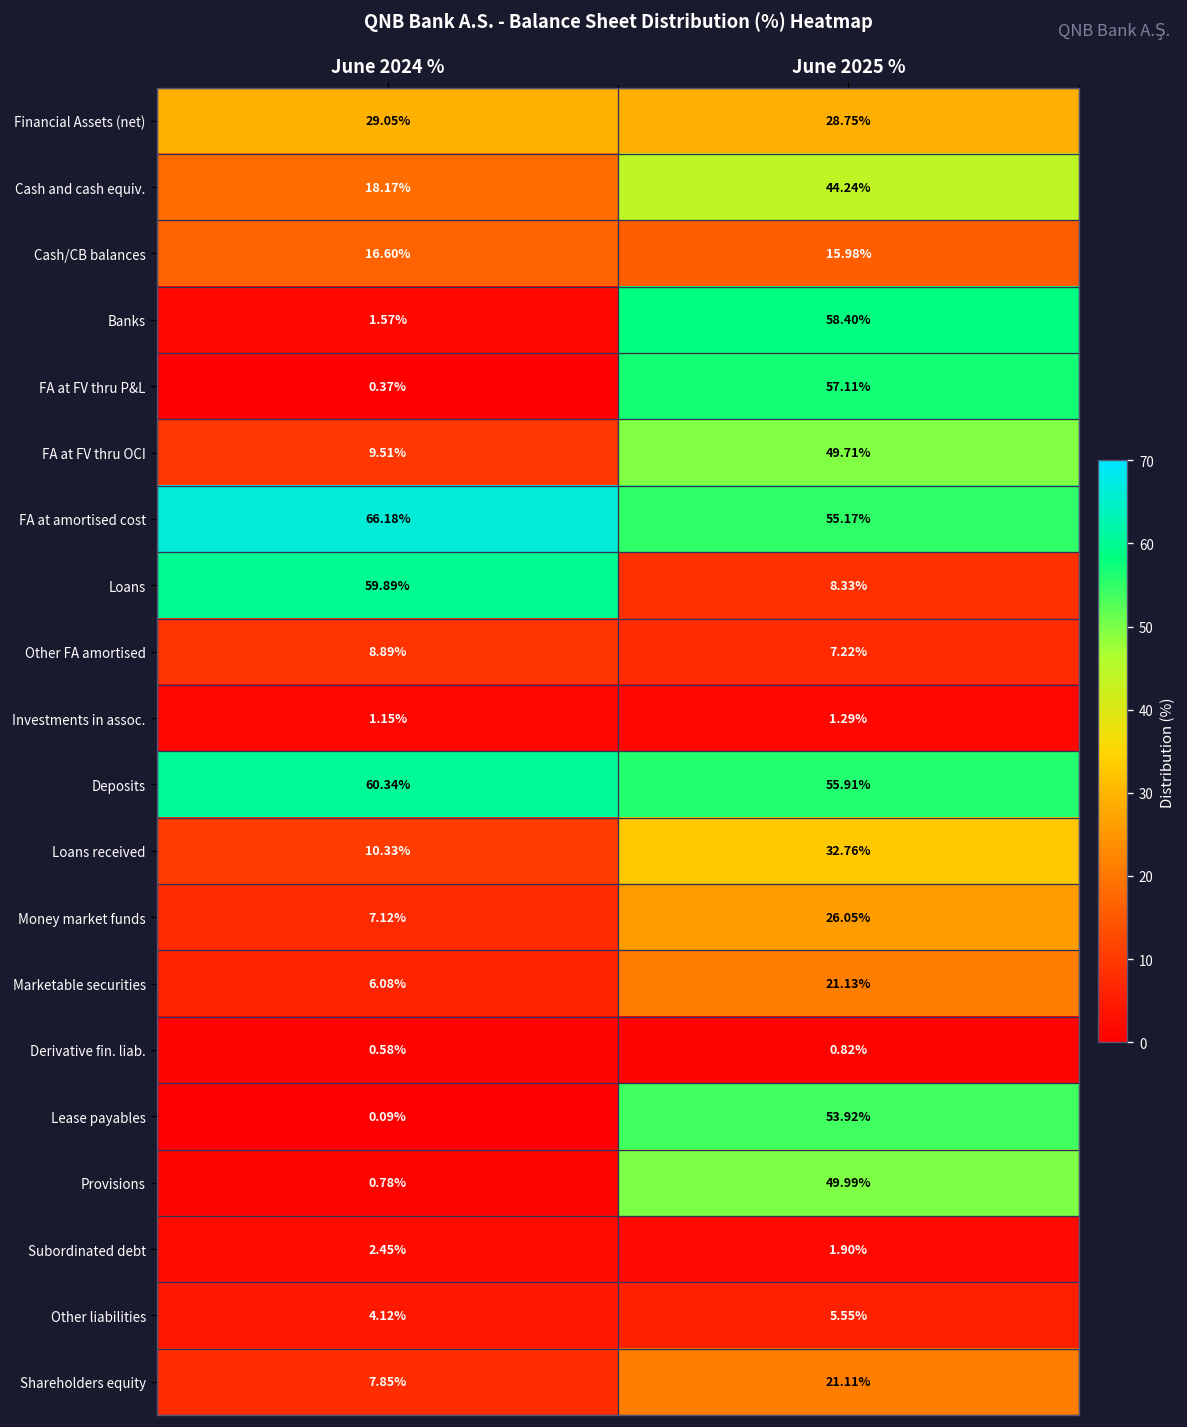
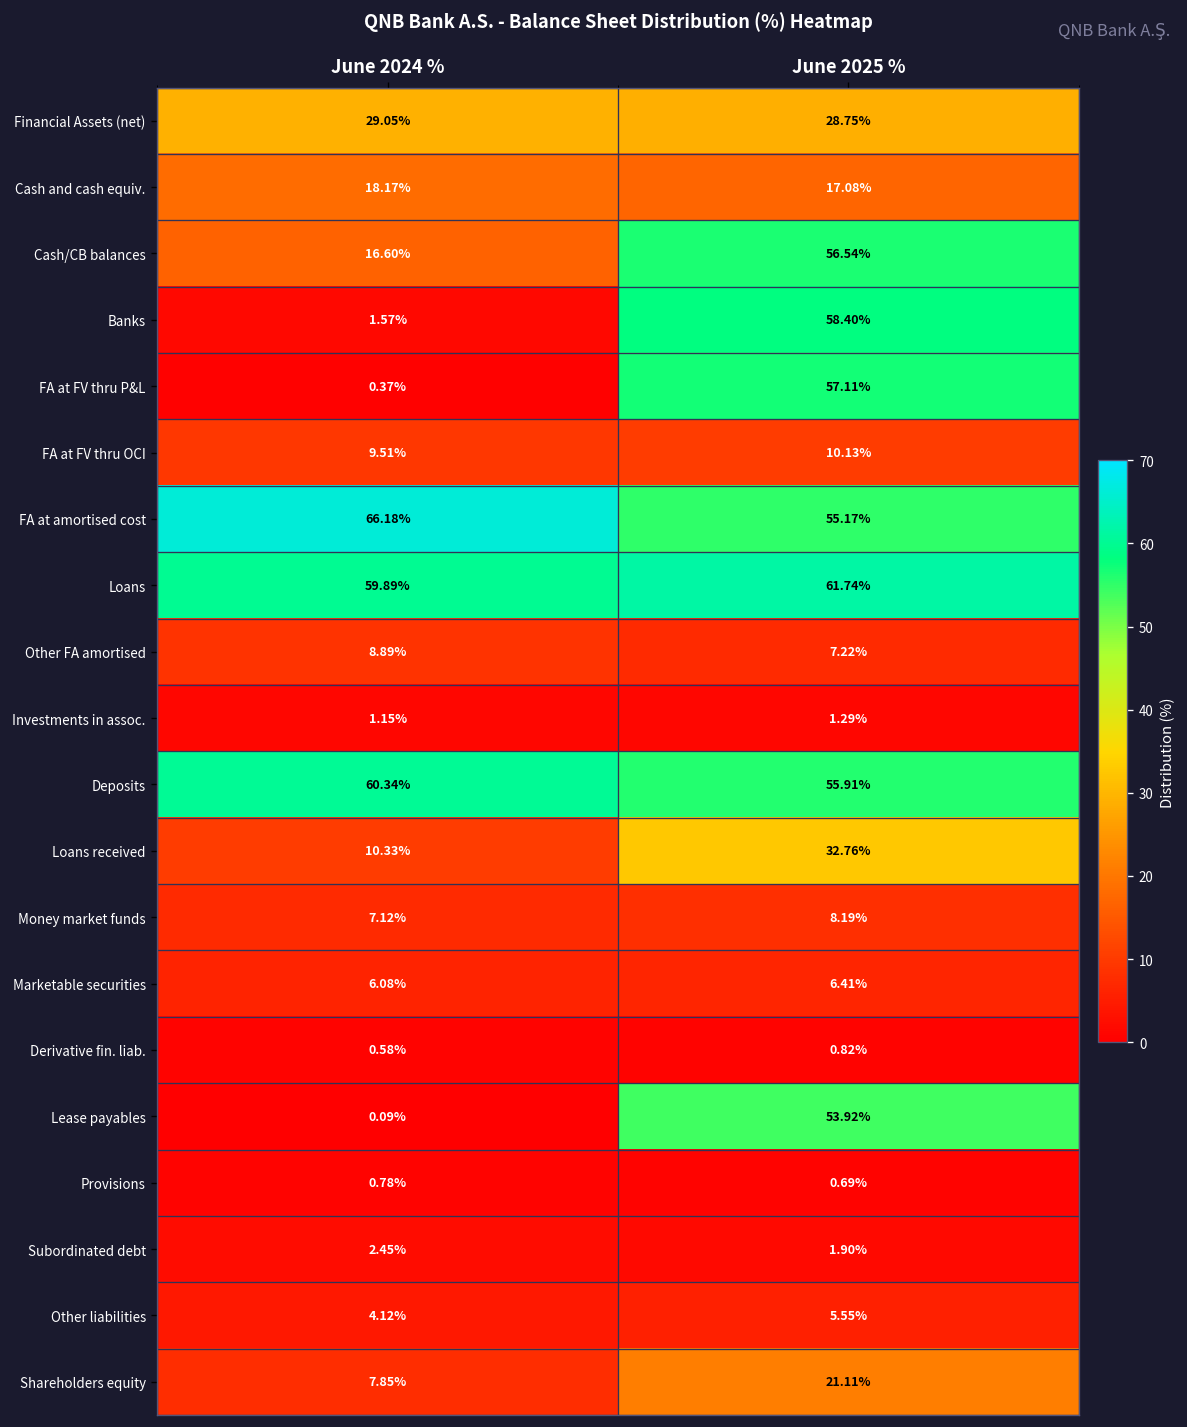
  {
    "Financial Assets (net)": {
      "June 2024 %": "29.05%",
      "June 2025 %": "28.75%"
    },
    "Cash and cash equiv.": {
      "June 2024 %": "18.17%",
-     "June 2025 %": "44.24%"
+     "June 2025 %": "17.08%"
    },
    "Cash/CB balances": {
      "June 2024 %": "16.60%",
-     "June 2025 %": "15.98%"
+     "June 2025 %": "56.54%"
    },
    "Banks": {
      "June 2024 %": "1.57%",
      "June 2025 %": "58.40%"
    },
    "FA at FV thru P&L": {
      "June 2024 %": "0.37%",
      "June 2025 %": "57.11%"
    },
    "FA at FV thru OCI": {
      "June 2024 %": "9.51%",
-     "June 2025 %": "49.71%"
+     "June 2025 %": "10.13%"
    },
    "FA at amortised cost": {
      "June 2024 %": "66.18%",
      "June 2025 %": "55.17%"
    },
    "Loans": {
      "June 2024 %": "59.89%",
-     "June 2025 %": "8.33%"
+     "June 2025 %": "61.74%"
    },
    "Other FA amortised": {
      "June 2024 %": "8.89%",
      "June 2025 %": "7.22%"
    },
    "Investments in assoc.": {
      "June 2024 %": "1.15%",
      "June 2025 %": "1.29%"
    },
    "Deposits": {
      "June 2024 %": "60.34%",
      "June 2025 %": "55.91%"
    },
    "Loans received": {
      "June 2024 %": "10.33%",
      "June 2025 %": "32.76%"
    },
    "Money market funds": {
      "June 2024 %": "7.12%",
-     "June 2025 %": "26.05%"
+     "June 2025 %": "8.19%"
    },
    "Marketable securities": {
      "June 2024 %": "6.08%",
-     "June 2025 %": "21.13%"
+     "June 2025 %": "6.41%"
    },
    "Derivative fin. liab.": {
      "June 2024 %": "0.58%",
      "June 2025 %": "0.82%"
    },
    "Lease payables": {
      "June 2024 %": "0.09%",
      "June 2025 %": "53.92%"
    },
    "Provisions": {
      "June 2024 %": "0.78%",
-     "June 2025 %": "49.99%"
+     "June 2025 %": "0.69%"
    },
    "Subordinated debt": {
      "June 2024 %": "2.45%",
      "June 2025 %": "1.90%"
    },
    "Other liabilities": {
      "June 2024 %": "4.12%",
      "June 2025 %": "5.55%"
    },
    "Shareholders equity": {
      "June 2024 %": "7.85%",
      "June 2025 %": "21.11%"
    }
  }
